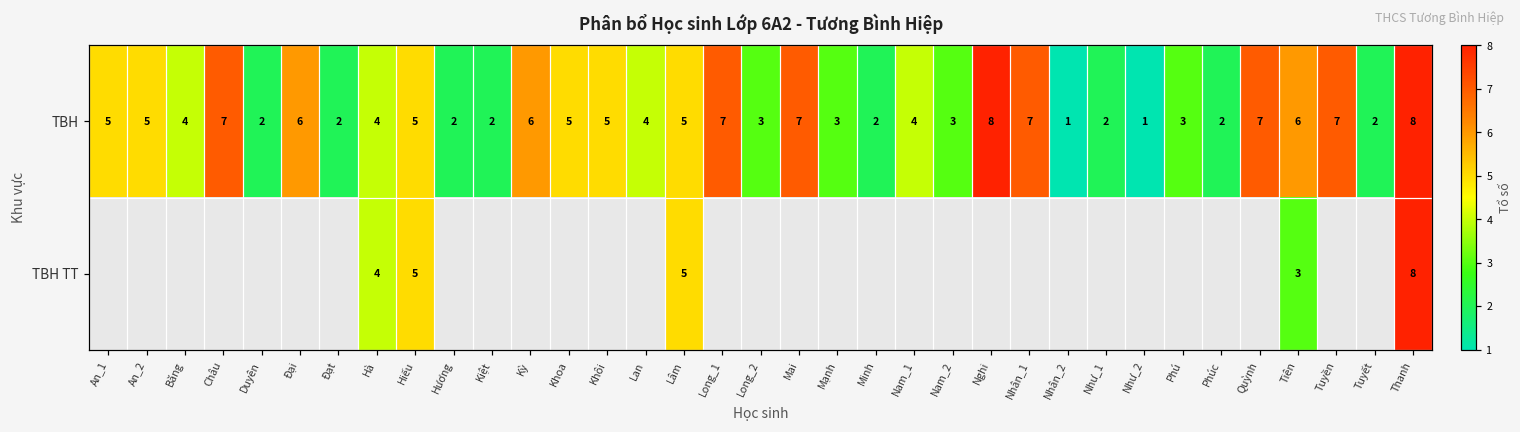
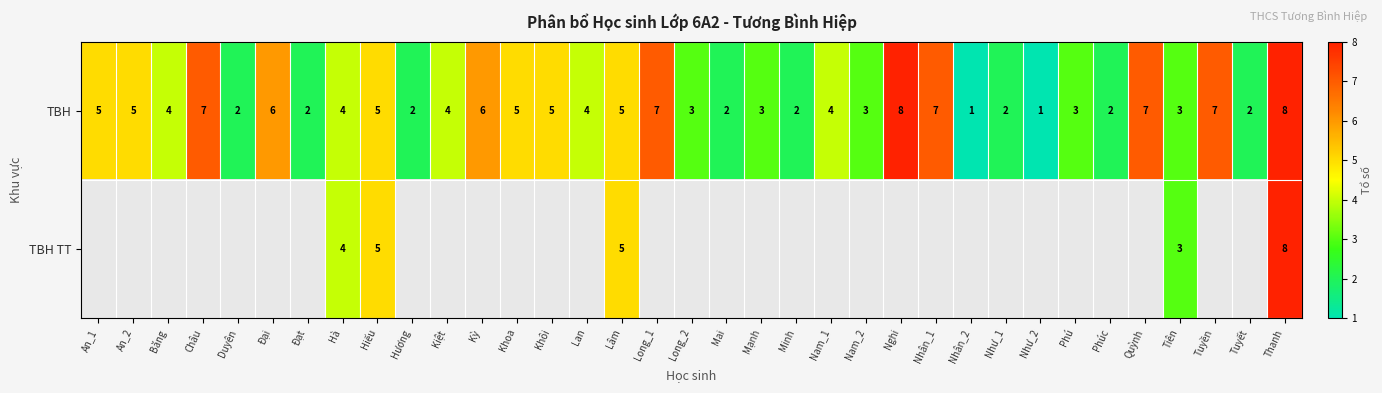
  {
    "TBH": {
      "An_1": 5,
      "An_2": 5,
      "Băng": 4,
      "Châu": 7,
      "Duyên": 2,
      "Đại": 6,
      "Đạt": 2,
      "Hà": 4,
      "Hiếu": 5,
      "Hương": 2,
-     "Kiệt": 2,
+     "Kiệt": 4,
      "Kỳ": 6,
      "Khoa": 5,
      "Khôi": 5,
      "Lan": 4,
      "Lâm": 5,
      "Long_1": 7,
      "Long_2": 3,
-     "Mai": 7,
+     "Mai": 2,
      "Mạnh": 3,
      "Minh": 2,
      "Nam_1": 4,
      "Nam_2": 3,
      "Nghi": 8,
      "Nhân_1": 7,
      "Nhân_2": 1,
      "Như_1": 2,
      "Như_2": 1,
      "Phú": 3,
      "Phúc": 2,
      "Quỳnh": 7,
-     "Tiên": 6,
+     "Tiên": 3,
      "Tuyền": 7,
      "Tuyết": 2,
      "Thanh": 8
    },
    "TBH TT": {
      "Hà": 4,
      "Hiếu": 5,
      "Lâm": 5,
      "Tiên": 3,
      "Thanh": 8
    }
  }
